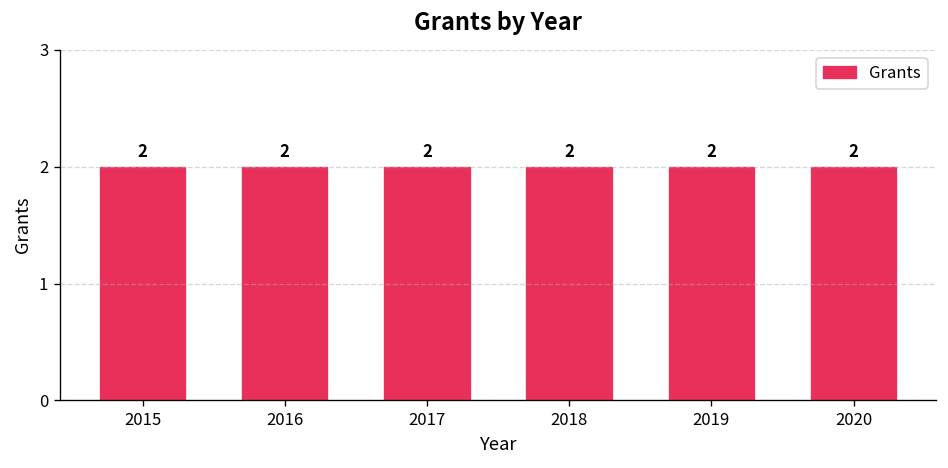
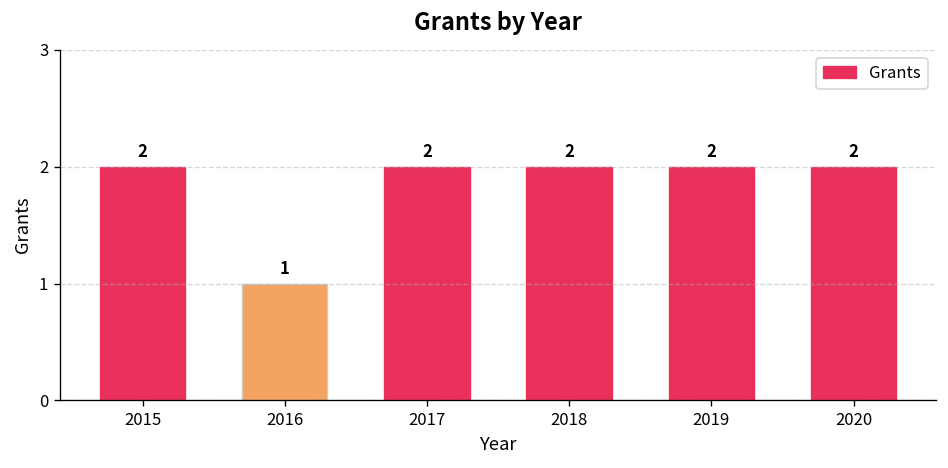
  {
    "2015": 2,
-   "2016": 2,
+   "2016": 1,
    "2017": 2,
    "2018": 2,
    "2019": 2,
    "2020": 2
  }
